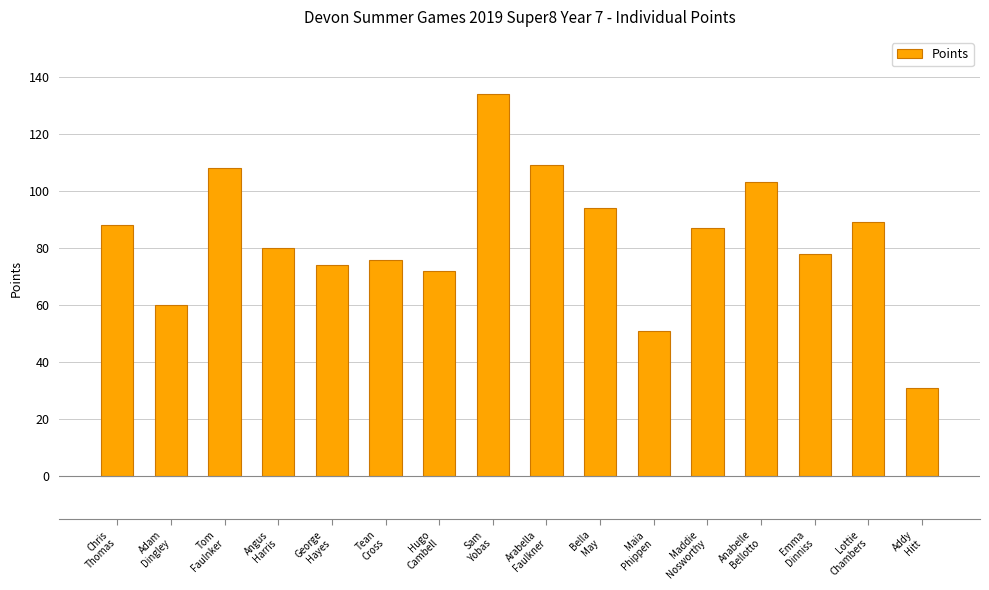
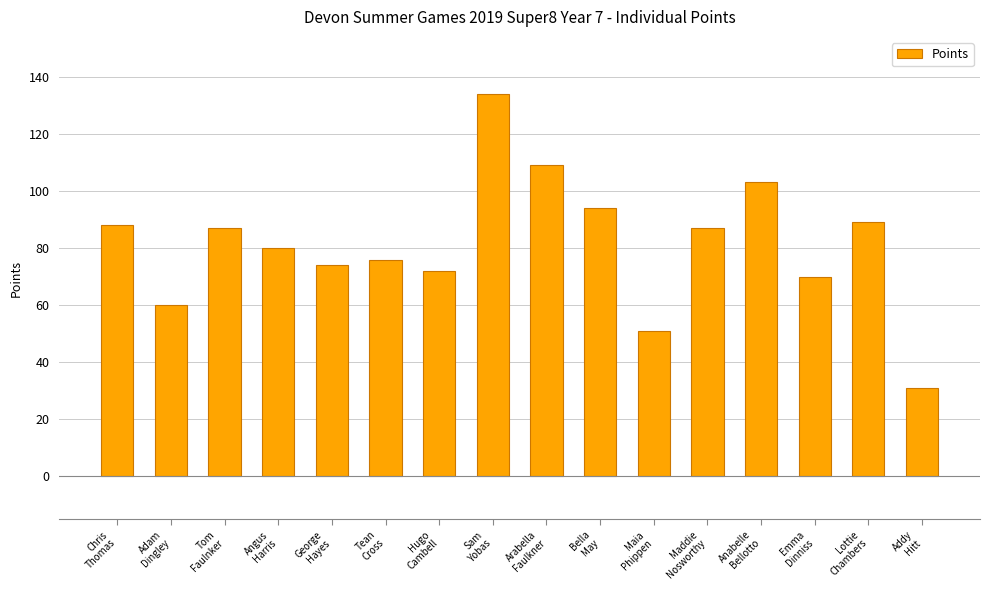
  {
    "Chris Thomas": 88,
    "Adam Dingley": 60,
-   "Tom Faulnker": 108,
+   "Tom Faulnker": 87,
    "Angus Harris": 80,
    "George Hayes": 74,
    "Tean Cross": 76,
    "Hugo Cambell": 72,
    "Sam Yobas": 134,
    "Arabella Faulkner": 109,
    "Bella May": 94,
    "Maia Phippen": 51,
    "Maddie Nosworthy": 87,
    "Anabelle Bellotto": 103,
-   "Emma Dinniss": 78,
+   "Emma Dinniss": 70,
    "Lottie Chambers": 89,
    "Addy Hitt": 31
  }
